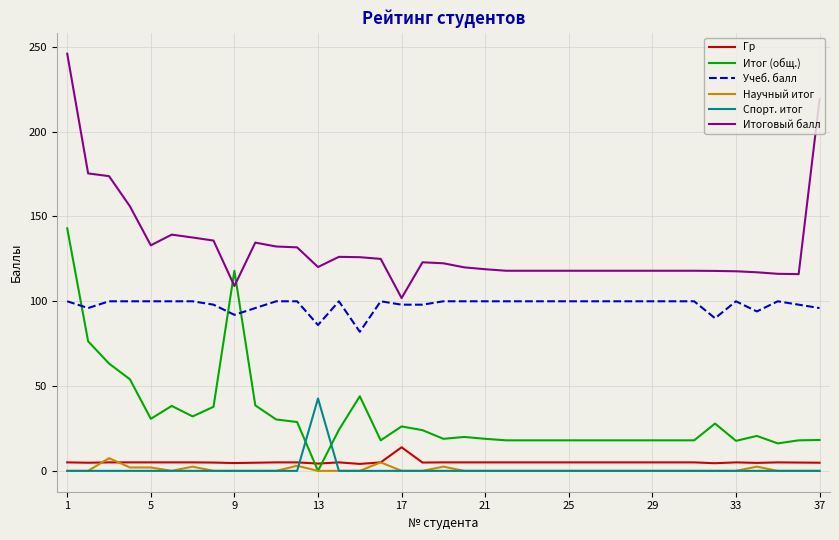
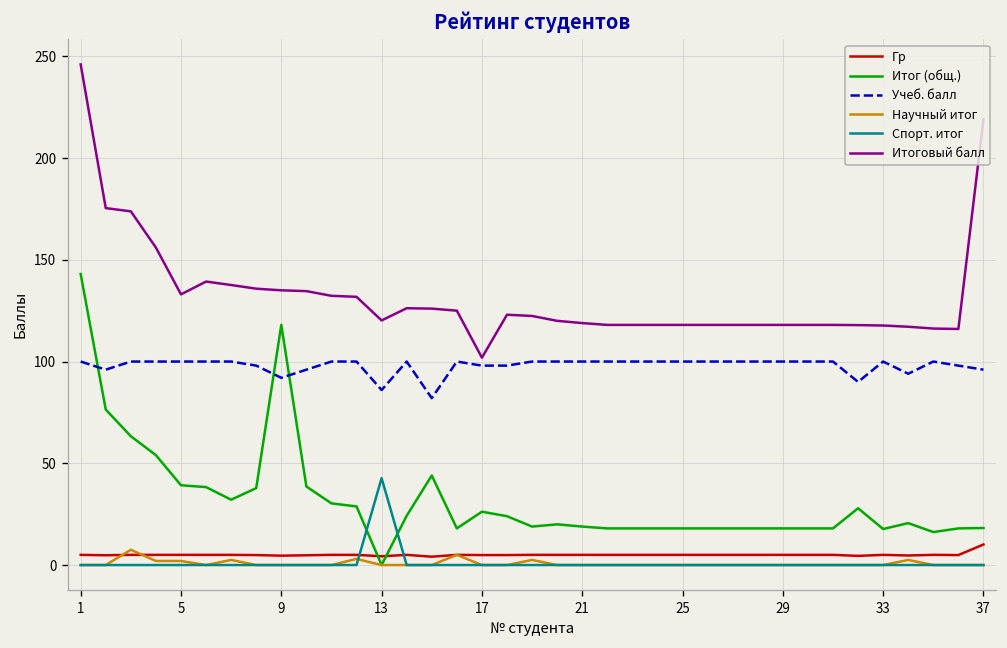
  {
    "Гр": {
      "1": 5,
      "5": 5,
      "9": 5,
      "13": 4,
-     "17": 14,
+     "17": 5,
      "21": 5,
      "25": 5,
      "29": 5,
      "33": 5,
-     "37": 5
+     "37": 10
    },
    "Итог (общ.)": {
      "1": 143,
-     "5": 31,
+     "5": 39,
      "9": 118,
      "17": 26,
      "21": 19,
      "25": 18,
      "29": 18,
      "33": 18,
      "37": 18
    },
    "Учеб. балл": {
      "1": 100,
      "5": 100,
      "9": 92,
      "13": 86,
      "17": 98,
      "21": 100,
      "25": 100,
      "29": 100,
      "33": 100,
      "37": 96
    },
    "Научный итог": {
      "5": 2
    },
    "Спорт. итог": {
      "5": 0,
      "13": 43
    },
    "Итоговый балл": {
      "1": 246,
      "5": 133,
-     "9": 109,
+     "9": 135,
      "13": 120,
      "17": 102,
      "21": 119,
      "25": 118,
      "29": 118,
      "33": 118
    }
  }
